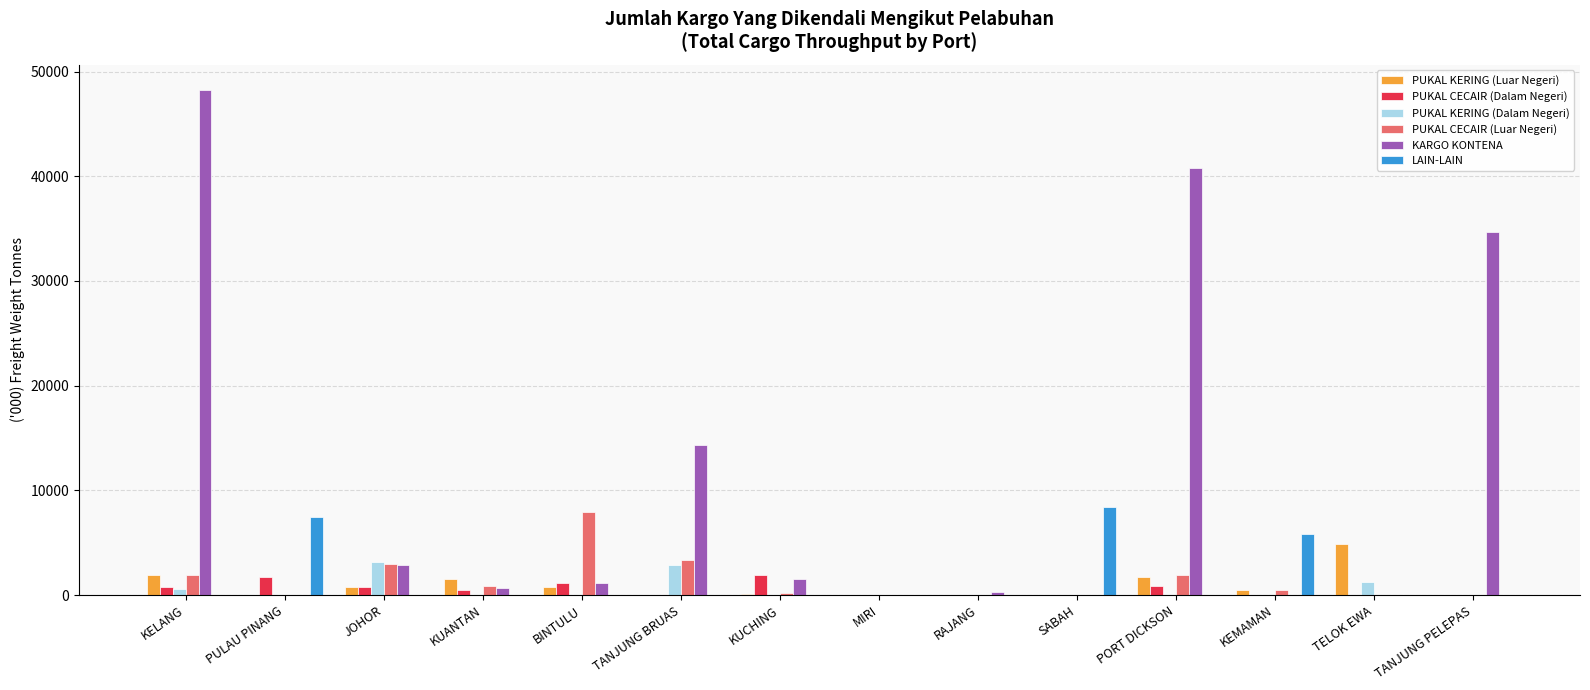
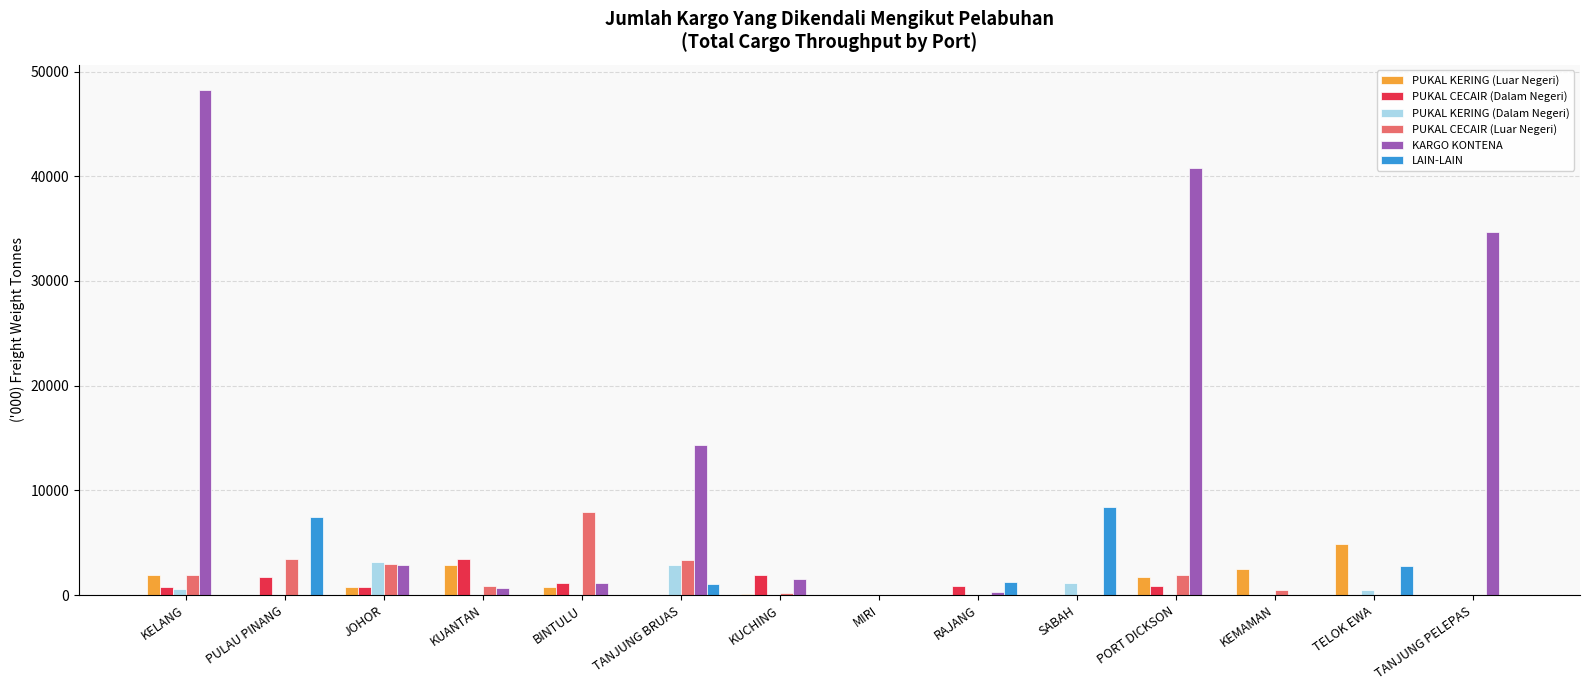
  {
    "PUKAL KERING (Luar Negeri)": {
      "KELANG": 2000,
      "PULAU PINANG": 0,
      "JOHOR": 800,
-     "KUANTAN": 1600,
+     "KUANTAN": 2900,
      "BINTULU": 800,
      "TANJUNG BRUAS": 0,
      "MIRI": 0,
      "SABAH": 0,
      "PORT DICKSON": 1700,
-     "KEMAMAN": 500,
+     "KEMAMAN": 2500,
      "TELOK EWA": 4800,
      "TANJUNG PELEPAS": 0
    },
    "PUKAL CECAIR (Dalam Negeri)": {
      "KELANG": 800,
      "PULAU PINANG": 1700,
      "JOHOR": 800,
-     "KUANTAN": 500,
+     "KUANTAN": 3400,
      "BINTULU": 1200,
      "KUCHING": 1900,
      "MIRI": 0,
-     "RAJANG": 0,
+     "RAJANG": 900,
      "SABAH": 0,
      "PORT DICKSON": 800,
      "TELOK EWA": 0,
      "TANJUNG PELEPAS": 0
    },
    "PUKAL KERING (Dalam Negeri)": {
      "KELANG": 600,
      "PULAU PINANG": 0,
      "JOHOR": 3200,
      "TANJUNG BRUAS": 2900,
      "MIRI": 0,
      "RAJANG": 0,
-     "SABAH": 0,
+     "SABAH": 1200,
      "PORT DICKSON": 0,
-     "TELOK EWA": 1300,
+     "TELOK EWA": 400,
      "TANJUNG PELEPAS": 0
    },
    "PUKAL CECAIR (Luar Negeri)": {
      "KELANG": 2000,
-     "PULAU PINANG": 0,
+     "PULAU PINANG": 3500,
      "JOHOR": 3000,
      "KUANTAN": 900,
      "BINTULU": 8000,
      "TANJUNG BRUAS": 3300,
      "MIRI": 0,
      "RAJANG": 0,
      "SABAH": 0,
      "PORT DICKSON": 1900,
      "KEMAMAN": 500,
      "TANJUNG PELEPAS": 0
    },
    "KARGO KONTENA": {
      "KELANG": 48200,
      "PULAU PINANG": 0,
      "JOHOR": 2900,
      "KUANTAN": 600,
      "BINTULU": 1200,
      "TANJUNG BRUAS": 14400,
      "KUCHING": 1500,
      "MIRI": 0,
      "RAJANG": 300,
      "SABAH": 0,
      "PORT DICKSON": 40800,
      "KEMAMAN": 0,
      "TELOK EWA": 0,
      "TANJUNG PELEPAS": 34700
    },
    "LAIN-LAIN": {
      "KELANG": 0,
      "PULAU PINANG": 7500,
      "JOHOR": 0,
      "KUANTAN": 0,
      "BINTULU": 0,
-     "TANJUNG BRUAS": 0,
+     "TANJUNG BRUAS": 1100,
      "KUCHING": 0,
      "MIRI": 0,
-     "RAJANG": 0,
+     "RAJANG": 1300,
      "SABAH": 8400,
      "PORT DICKSON": 0,
-     "KEMAMAN": 5800,
-     "TELOK EWA": 0,
+     "KEMAMAN": 0,
+     "TELOK EWA": 2700,
      "TANJUNG PELEPAS": 0
    }
  }
